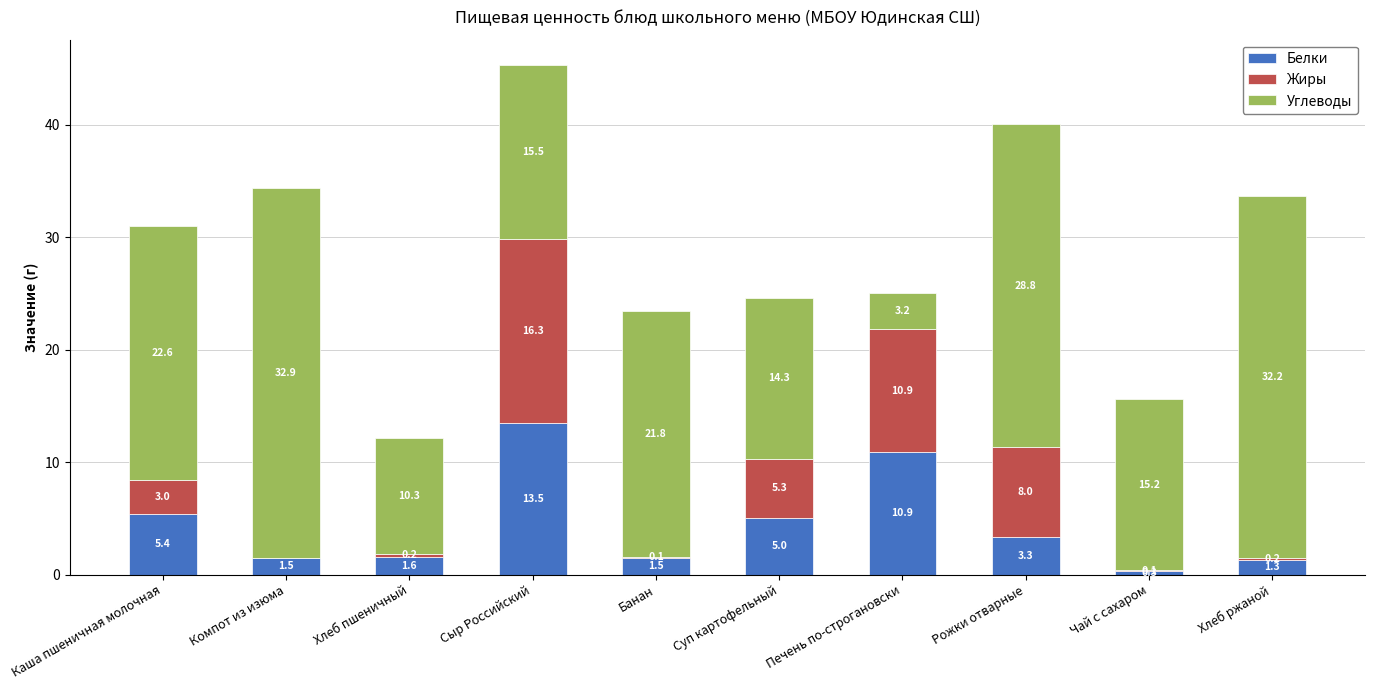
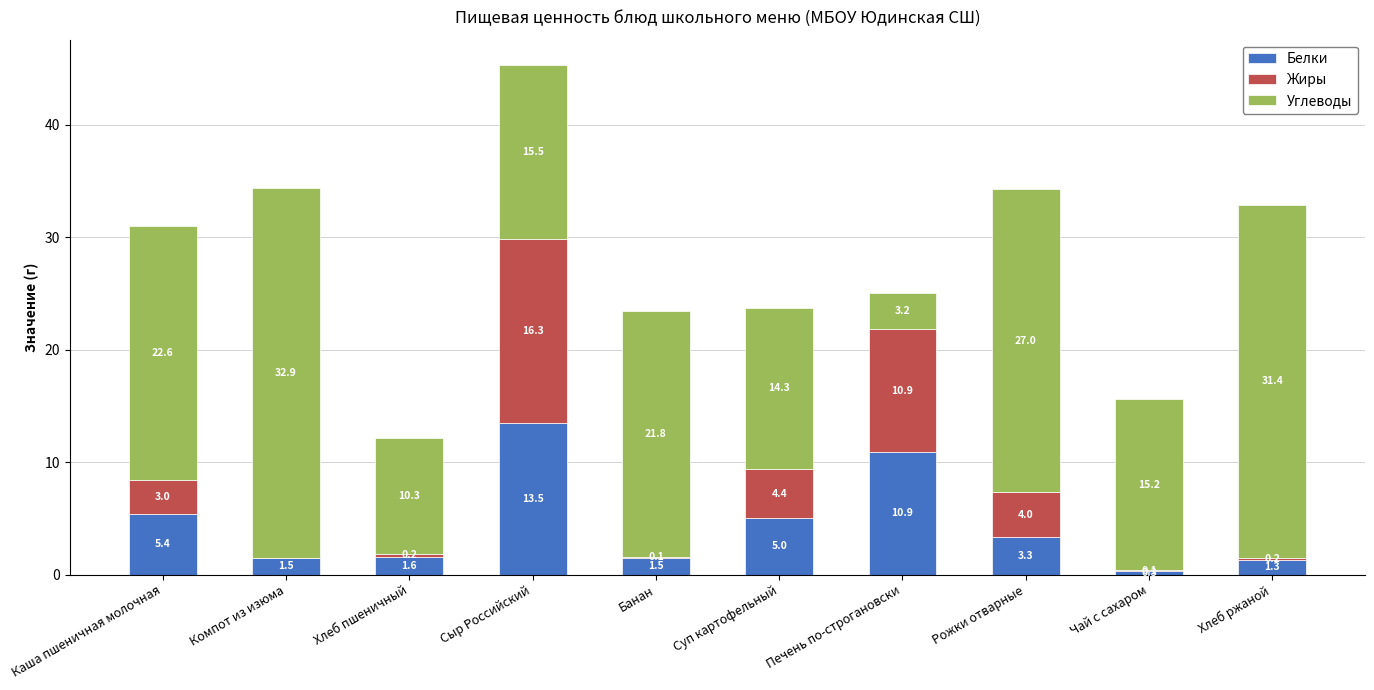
  {
    "Белки": {
      "Каша пшеничная молочная": 5.4,
      "Компот из изюма": 1.5,
      "Хлеб пшеничный": 1.6,
      "Сыр Российский": 13.5,
      "Банан": 1.5,
      "Суп картофельный": 5.0,
      "Печень по-строгановски": 10.9,
      "Рожки отварные": 3.3
    },
    "Жиры": {
      "Каша пшеничная молочная": 3.0,
      "Хлеб пшеничный": 0.2,
      "Сыр Российский": 16.3,
      "Банан": 0.1,
-     "Суп картофельный": 5.3,
+     "Суп картофельный": 4.4,
      "Печень по-строгановски": 10.9,
-     "Рожки отварные": 8.0,
+     "Рожки отварные": 4.0,
      "Чай с сахаром": 0.1
    },
    "Углеводы": {
      "Каша пшеничная молочная": 22.6,
      "Компот из изюма": 32.9,
      "Хлеб пшеничный": 10.3,
      "Сыр Российский": 15.5,
      "Банан": 21.8,
      "Суп картофельный": 14.3,
      "Печень по-строгановски": 3.2,
-     "Рожки отварные": 28.8,
+     "Рожки отварные": 27.0,
      "Чай с сахаром": 15.2,
-     "Хлеб ржаной": 32.2
+     "Хлеб ржаной": 31.4
    }
  }
